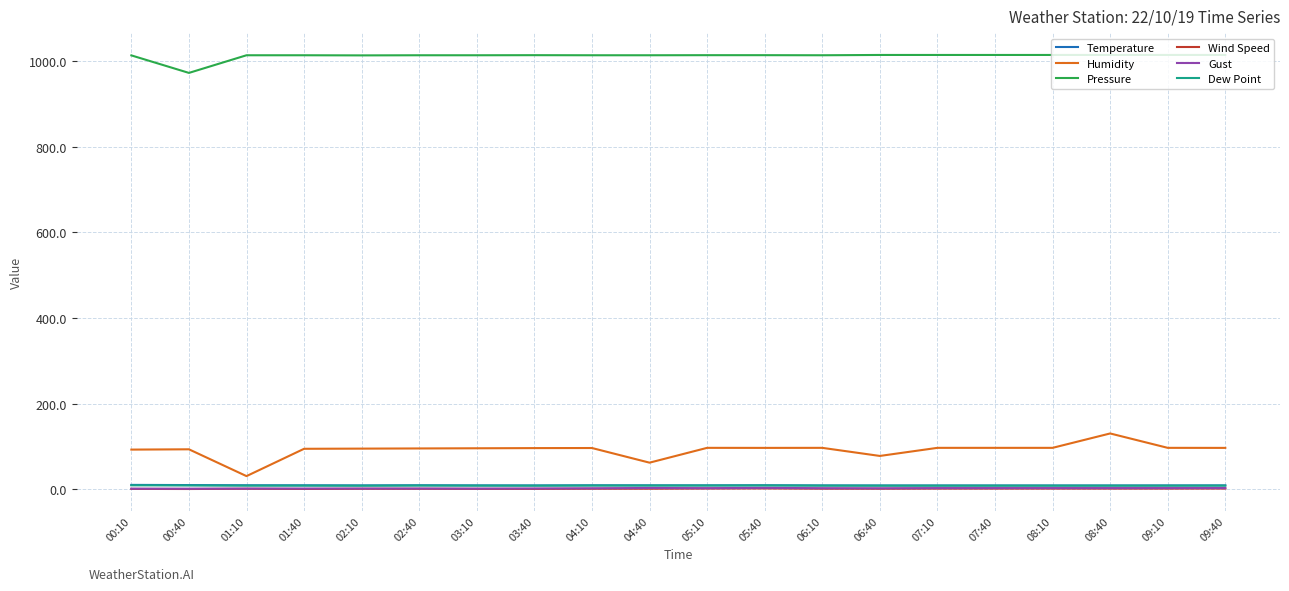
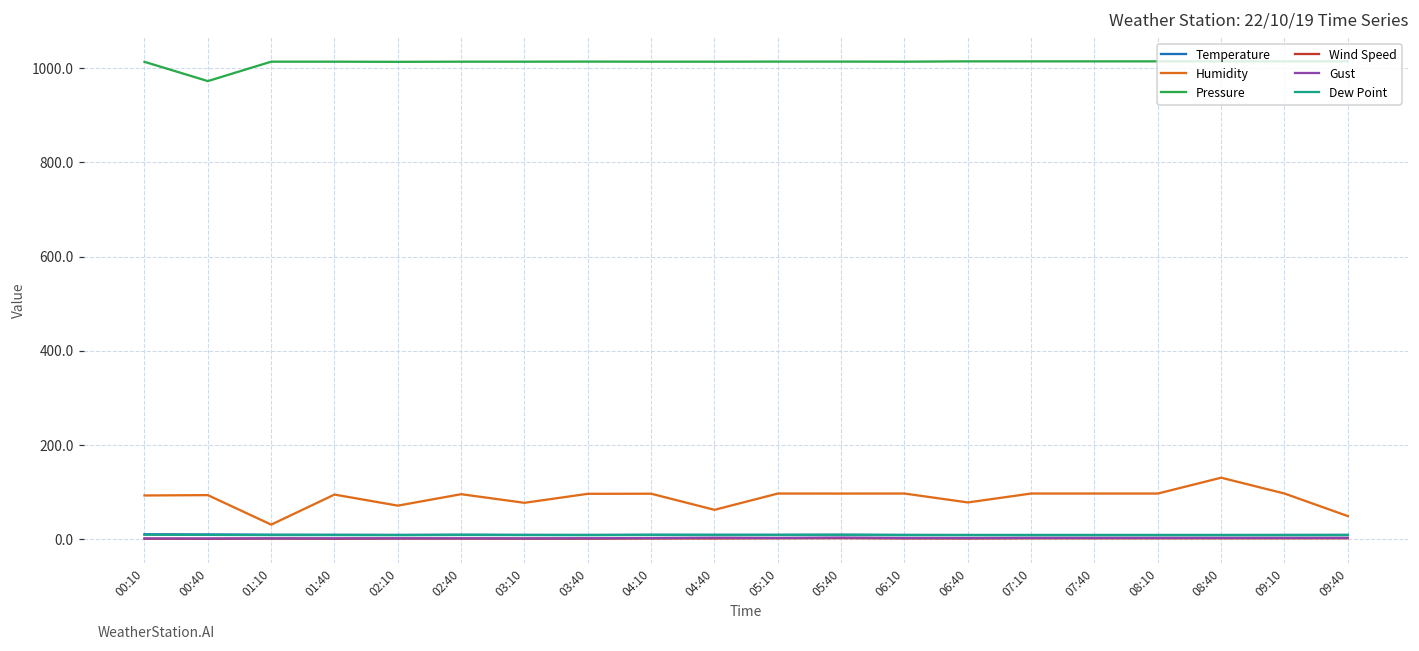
  {
    "Humidity": {
      "00:10": 90,
      "00:40": 90,
      "01:10": 30,
      "01:40": 90,
-     "02:10": 100,
+     "02:10": 70,
      "02:40": 100,
-     "03:10": 100,
+     "03:10": 80,
      "03:40": 100,
      "04:10": 100,
      "04:40": 60,
      "05:10": 100,
      "05:40": 100,
      "06:10": 100,
      "06:40": 80,
      "07:10": 100,
      "07:40": 100,
      "08:10": 100,
      "08:40": 130,
      "09:10": 100,
-     "09:40": 100
+     "09:40": 50
    },
    "Pressure": {
      "00:10": 1010,
      "00:40": 970,
      "01:10": 1010,
      "01:40": 1010,
      "02:10": 1010,
      "02:40": 1010,
      "03:10": 1010,
      "03:40": 1010,
      "04:10": 1010,
      "04:40": 1010,
      "05:10": 1010,
      "05:40": 1010,
      "06:10": 1010,
      "06:40": 1010,
      "07:10": 1010,
      "07:40": 1010
    }
  }
